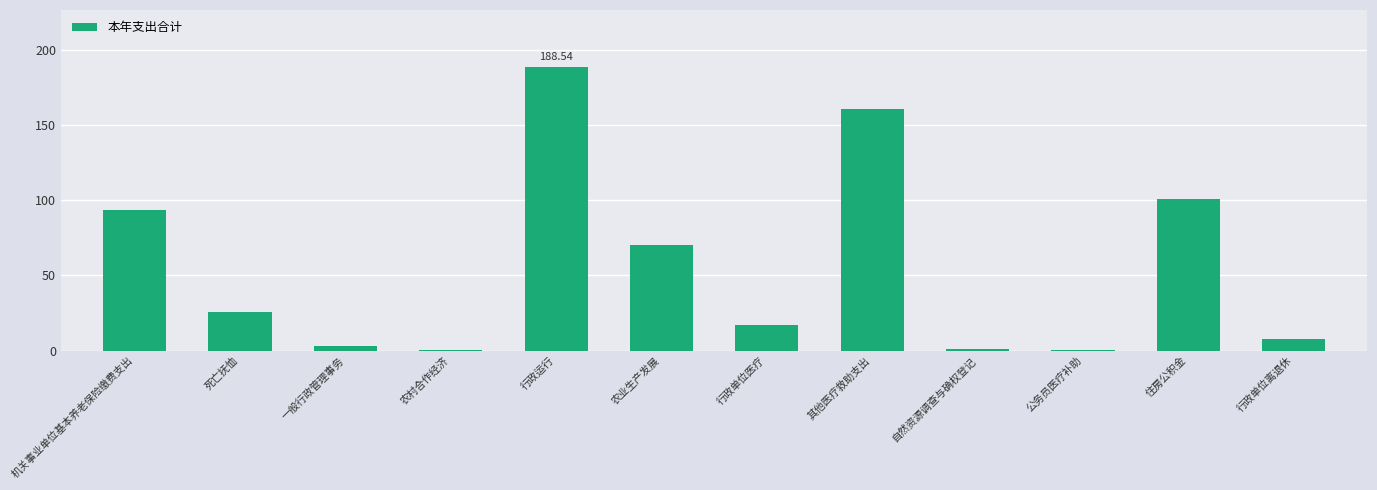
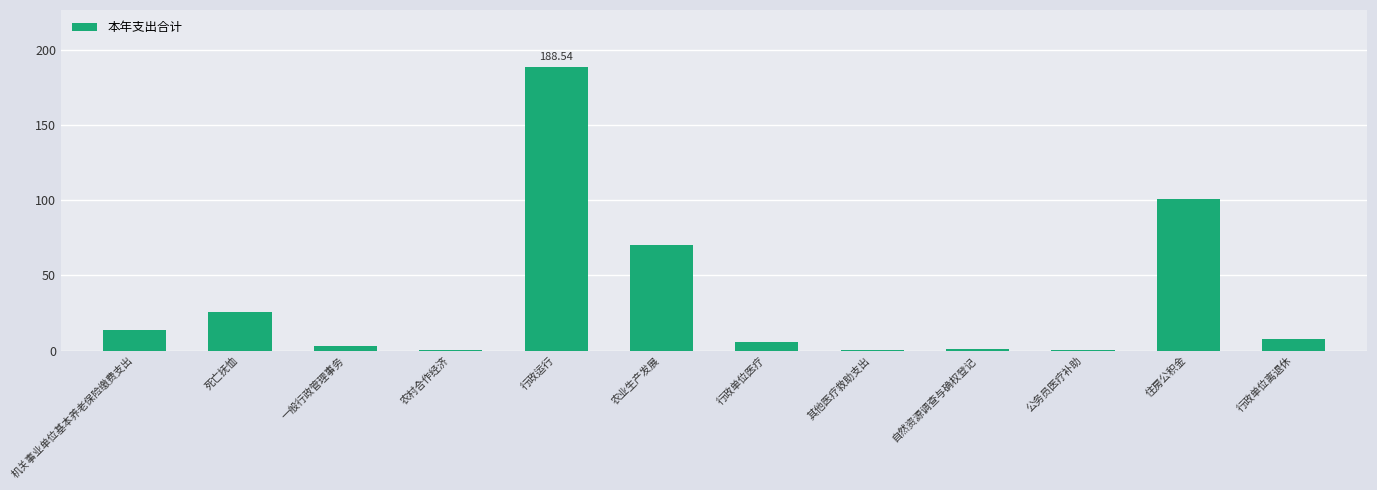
  {
-   "机关事业单位基本养老保险缴费支出": 93,
+   "机关事业单位基本养老保险缴费支出": 14,
    "死亡抚恤": 26,
    "一般行政管理事务": 3,
    "农业生产发展": 70,
-   "行政单位医疗": 17,
-   "其他医疗救助支出": 160,
+   "行政单位医疗": 6,
+   "其他医疗救助支出": 0,
    "住房公积金": 101,
    "行政单位离退休": 8
  }
